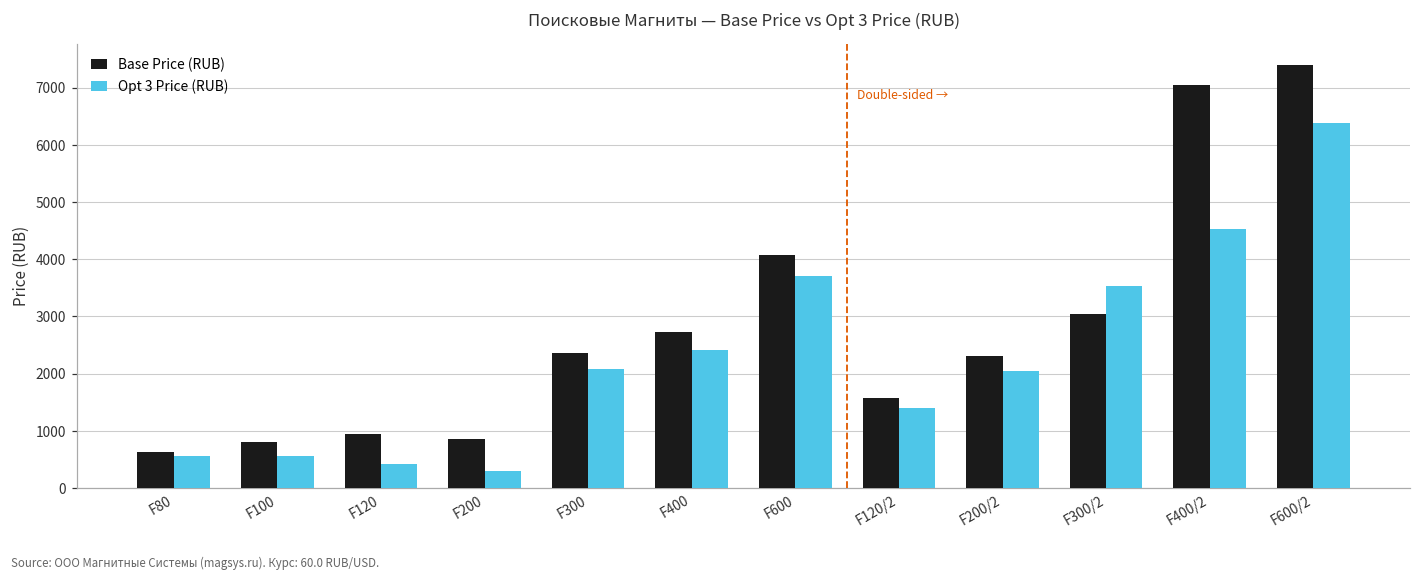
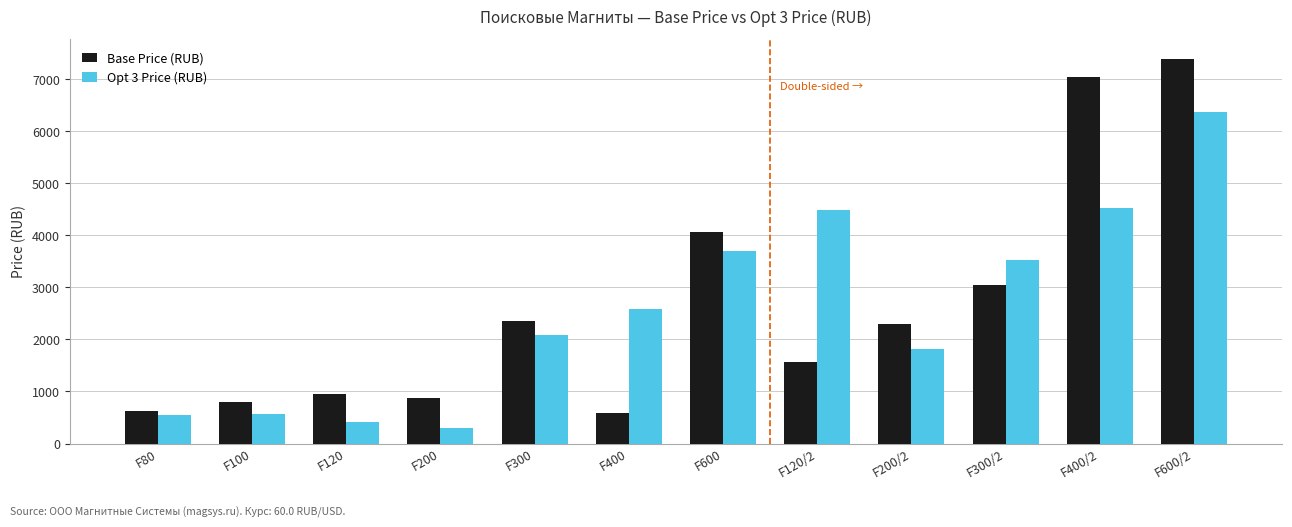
  {
    "Base Price (RUB)": {
      "F80": 600,
      "F100": 800,
      "F120": 900,
      "F200": 900,
      "F300": 2400,
-     "F400": 2700,
+     "F400": 600,
      "F600": 4100,
      "F120/2": 1600,
      "F200/2": 2300,
      "F300/2": 3000,
      "F400/2": 7000,
      "F600/2": 7400
    },
    "Opt 3 Price (RUB)": {
      "F80": 600,
      "F100": 600,
      "F120": 400,
      "F200": 300,
      "F300": 2100,
-     "F400": 2400,
+     "F400": 2600,
      "F600": 3700,
-     "F120/2": 1400,
-     "F200/2": 2000,
+     "F120/2": 4500,
+     "F200/2": 1800,
      "F300/2": 3500,
      "F400/2": 4500,
      "F600/2": 6400
    }
  }
